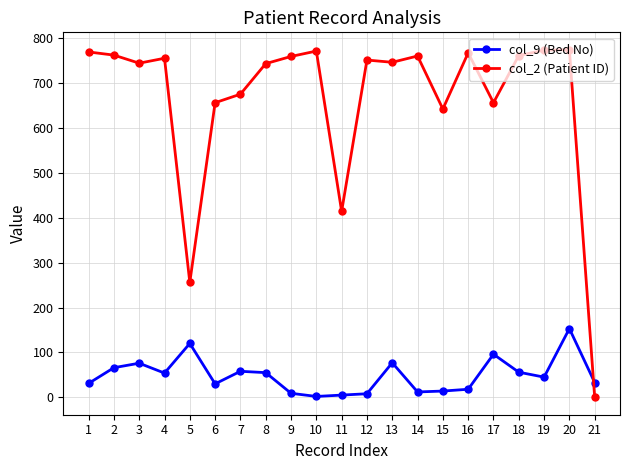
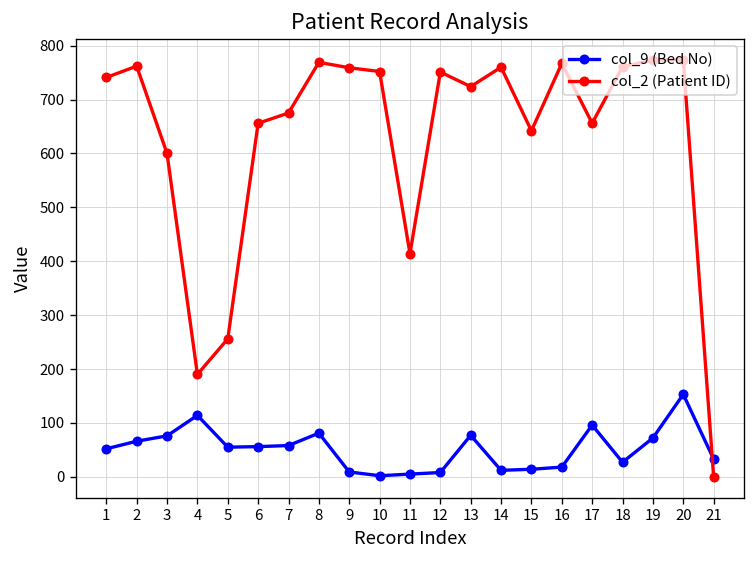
  {
    "col_9 (Bed No)": {
-     "1": 30,
+     "1": 50,
      "2": 70,
      "3": 80,
-     "4": 50,
-     "5": 120,
-     "6": 30,
+     "4": 110,
+     "5": 60,
+     "6": 60,
      "7": 60,
-     "8": 60,
+     "8": 80,
      "9": 10,
      "10": 0,
      "11": 10,
      "12": 10,
      "13": 80,
      "14": 10,
      "15": 10,
      "16": 20,
      "17": 100,
-     "18": 60,
-     "19": 50,
+     "18": 30,
+     "19": 70,
      "20": 150,
      "21": 30
    },
    "col_2 (Patient ID)": {
-     "1": 770,
+     "1": 740,
      "2": 760,
-     "3": 740,
-     "4": 760,
+     "3": 600,
+     "4": 190,
      "5": 260,
      "6": 660,
      "7": 680,
-     "8": 740,
+     "8": 770,
      "9": 760,
-     "10": 770,
+     "10": 750,
      "11": 410,
      "12": 750,
-     "13": 750,
+     "13": 720,
      "14": 760,
      "15": 640,
      "16": 770,
      "17": 660,
      "21": 0
    }
  }
